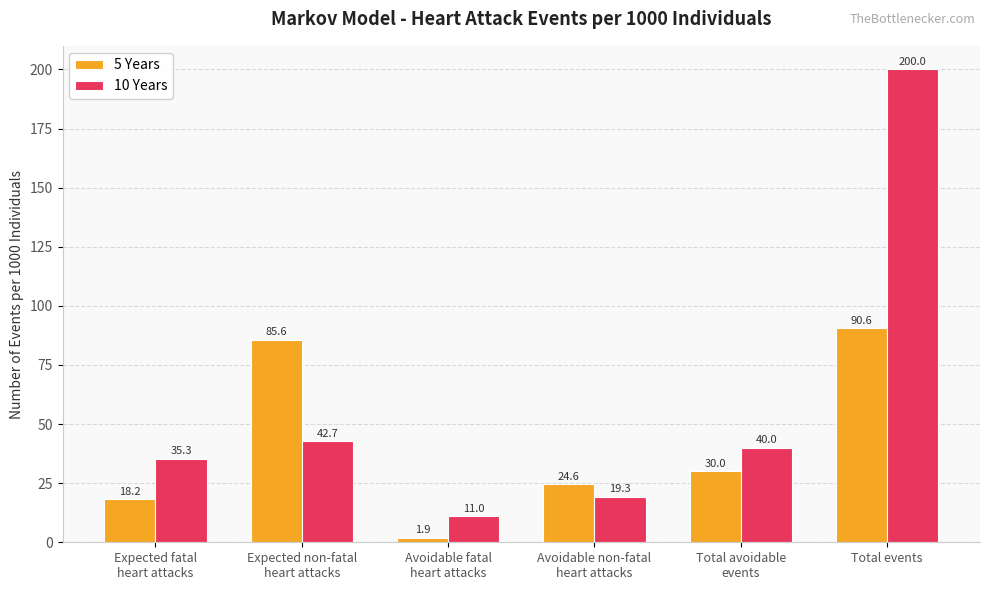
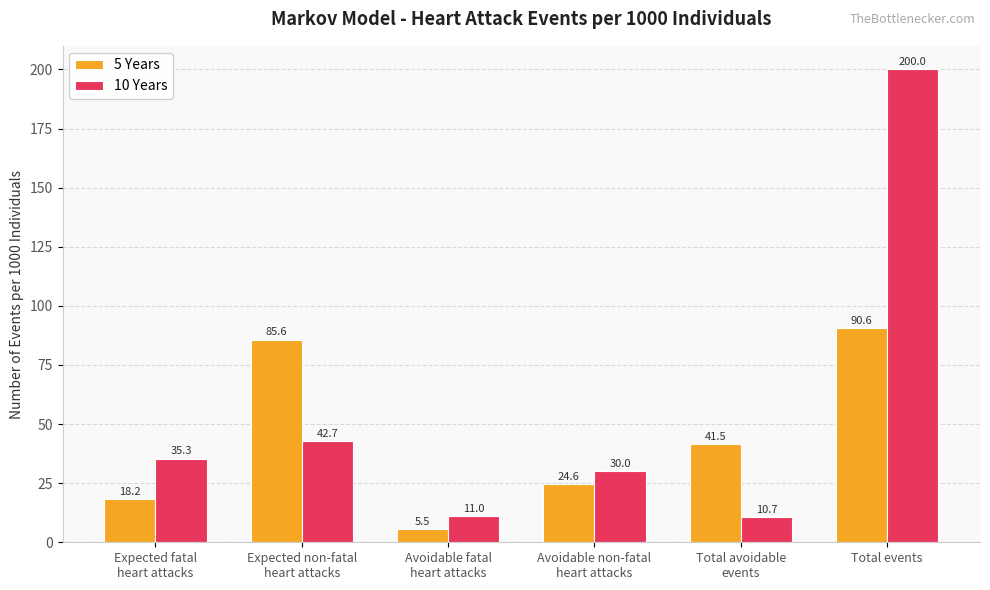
  {
    "5 Years": {
      "Expected fatal heart attacks": 18.2,
      "Expected non-fatal heart attacks": 85.6,
-     "Avoidable fatal heart attacks": 1.9,
+     "Avoidable fatal heart attacks": 5.5,
      "Avoidable non-fatal heart attacks": 24.6,
-     "Total avoidable events": 30.0,
+     "Total avoidable events": 41.5,
      "Total events": 90.6
    },
    "10 Years": {
      "Expected fatal heart attacks": 35.3,
      "Expected non-fatal heart attacks": 42.7,
      "Avoidable fatal heart attacks": 11.0,
-     "Avoidable non-fatal heart attacks": 19.3,
-     "Total avoidable events": 40.0,
+     "Avoidable non-fatal heart attacks": 30.0,
+     "Total avoidable events": 10.7,
      "Total events": 200.0
    }
  }
